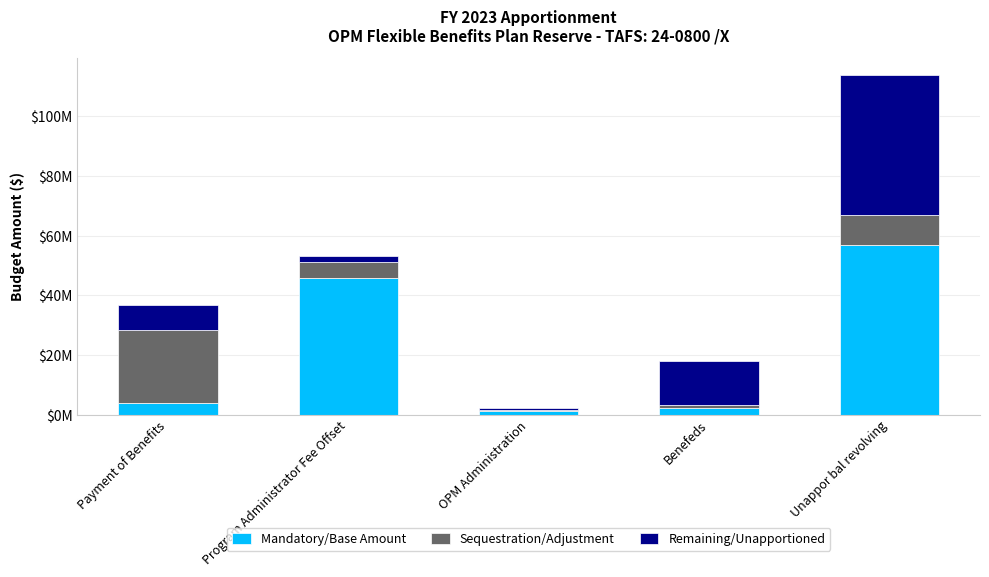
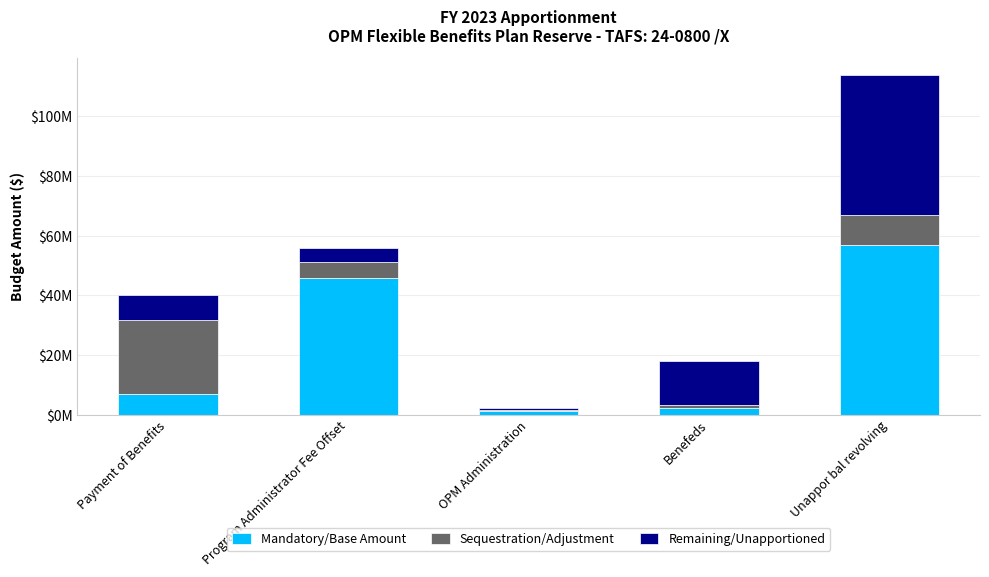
  {
    "Mandatory/Base Amount": {
-     "Payment of Benefits": "$4000000",
+     "Payment of Benefits": "$7000000",
      "Program Administrator Fee Offset": "$46000000",
      "OPM Administration": "$1000000",
      "Benefeds": "$2000000",
      "Unappor bal revolving": "$57000000"
    },
    "Sequestration/Adjustment": {
      "Payment of Benefits": "$25000000",
      "Program Administrator Fee Offset": "$5000000",
      "Unappor bal revolving": "$10000000"
    },
    "Remaining/Unapportioned": {
      "Payment of Benefits": "$8000000",
-     "Program Administrator Fee Offset": "$2000000",
+     "Program Administrator Fee Offset": "$5000000",
      "Benefeds": "$15000000",
      "Unappor bal revolving": "$47000000"
    }
  }
